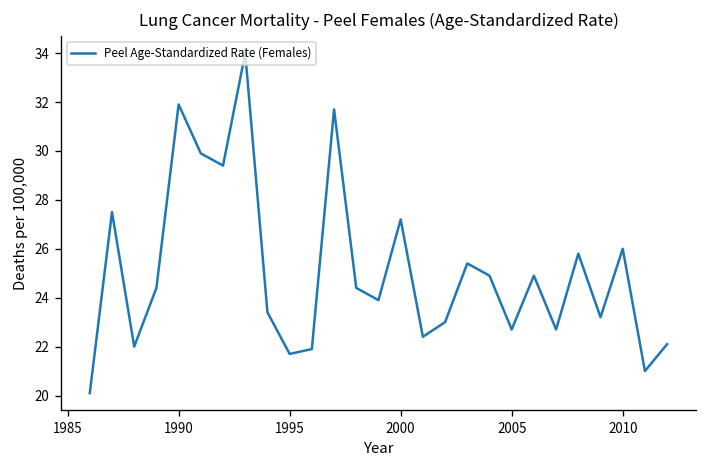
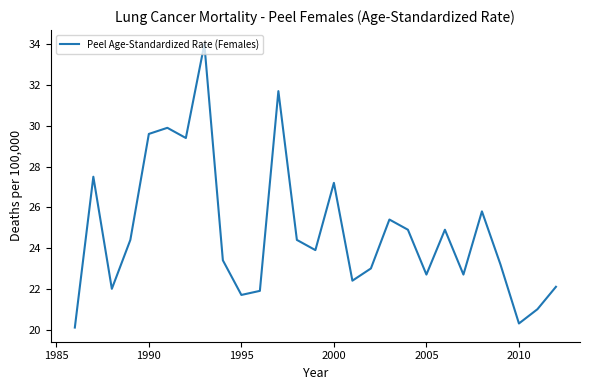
  {
-   "1990": 31.9,
+   "1990": 29.6,
    "1995": 21.7,
    "2000": 27.2,
    "2005": 22.7,
-   "2010": 26.0
+   "2010": 20.3
  }
